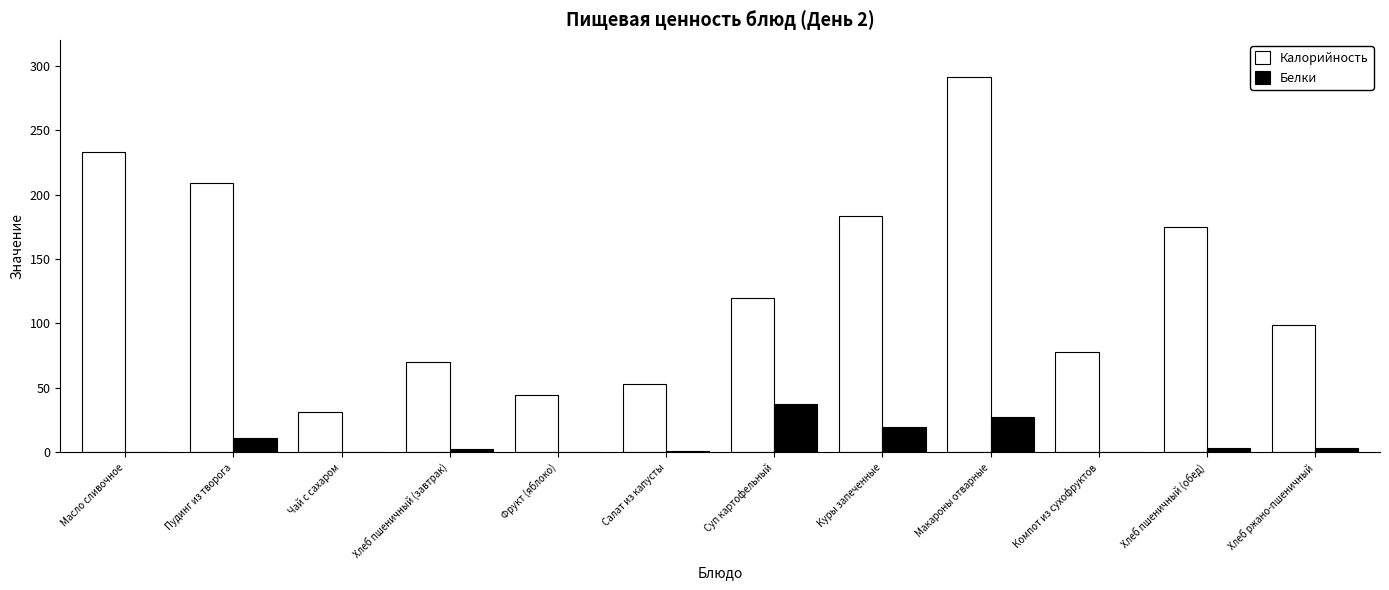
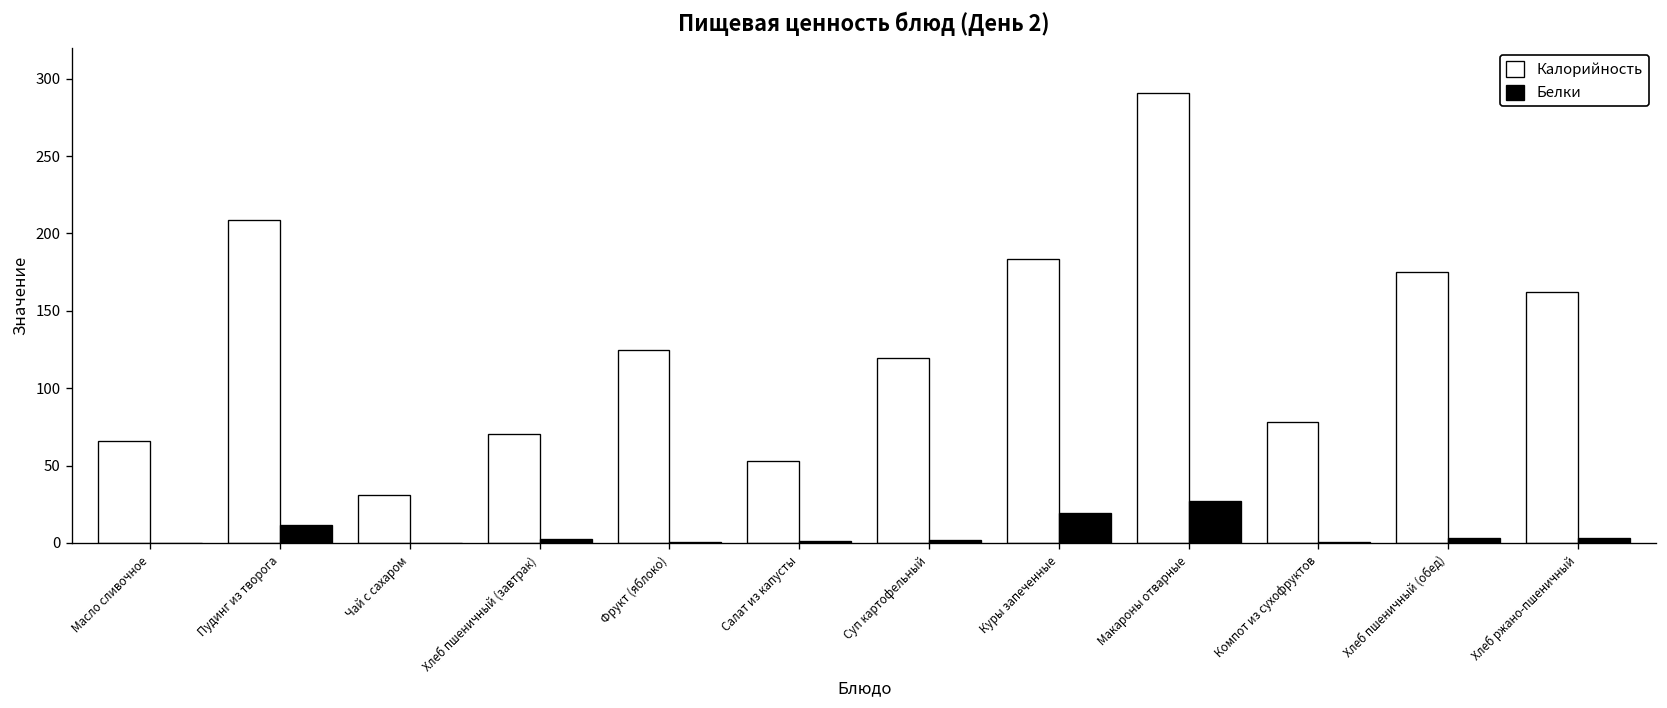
  {
    "Калорийность": {
-     "Масло сливочное": 233,
+     "Масло сливочное": 66,
      "Пудинг из творога": 209,
      "Чай с сахаром": 31,
      "Хлеб пшеничный (завтрак)": 70,
-     "Фрукт (яблоко)": 44,
+     "Фрукт (яблоко)": 125,
      "Салат из капусты": 53,
      "Суп картофельный": 120,
      "Куры запеченные": 184,
      "Макароны отварные": 291,
      "Компот из сухофруктов": 78,
      "Хлеб пшеничный (обед)": 175,
-     "Хлеб ржано-пшеничный": 99
+     "Хлеб ржано-пшеничный": 162
    },
    "Белки": {
      "Пудинг из творога": 12,
      "Чай с сахаром": 0,
      "Хлеб пшеничный (завтрак)": 2,
-     "Суп картофельный": 38,
+     "Суп картофельный": 2,
      "Куры запеченные": 20,
      "Макароны отварные": 27,
      "Хлеб пшеничный (обед)": 3,
      "Хлеб ржано-пшеничный": 3
    }
  }
